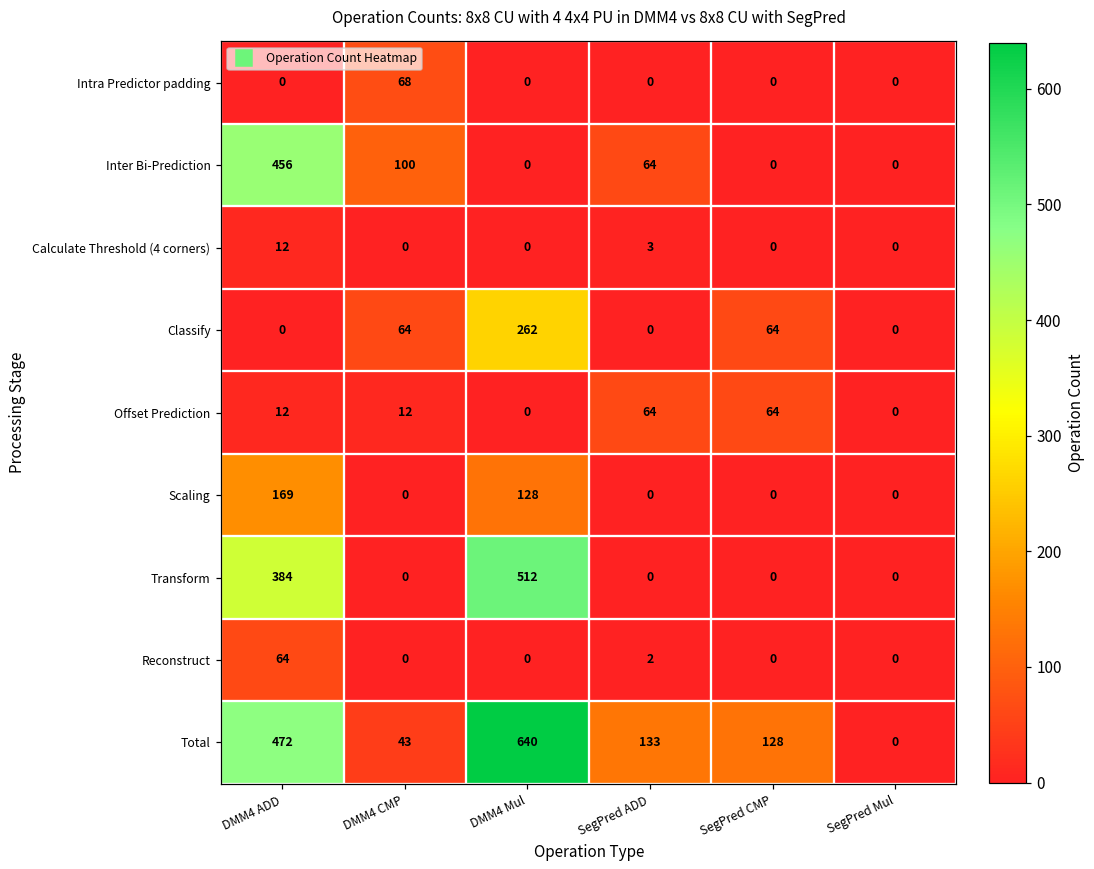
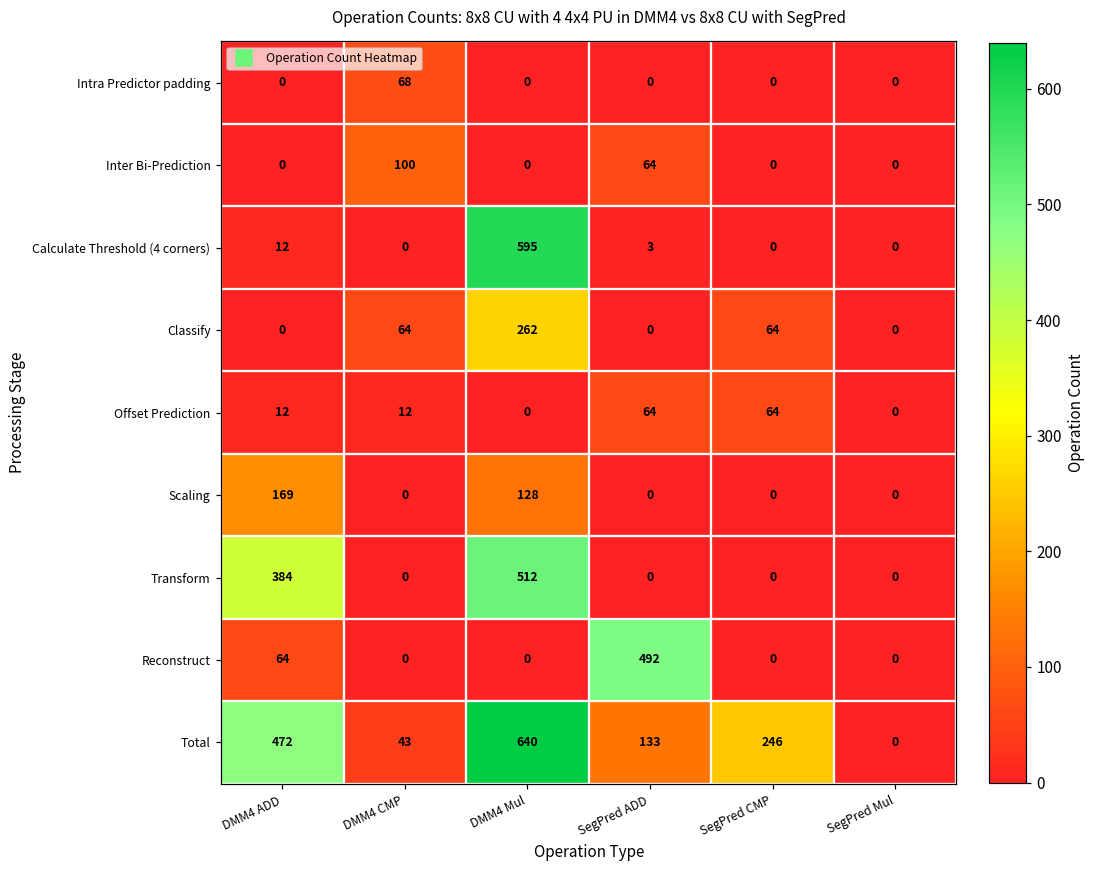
  {
    "Intra Predictor padding": {
      "DMM4 ADD": 0,
      "DMM4 CMP": 68,
      "DMM4 Mul": 0,
      "SegPred ADD": 0,
      "SegPred CMP": 0,
      "SegPred Mul": 0
    },
    "Inter Bi-Prediction": {
-     "DMM4 ADD": 456,
+     "DMM4 ADD": 0,
      "DMM4 CMP": 100,
      "DMM4 Mul": 0,
      "SegPred ADD": 64,
      "SegPred CMP": 0,
      "SegPred Mul": 0
    },
    "Calculate Threshold (4 corners)": {
      "DMM4 ADD": 12,
      "DMM4 CMP": 0,
-     "DMM4 Mul": 0,
+     "DMM4 Mul": 595,
      "SegPred ADD": 3,
      "SegPred CMP": 0,
      "SegPred Mul": 0
    },
    "Classify": {
      "DMM4 ADD": 0,
      "DMM4 CMP": 64,
      "DMM4 Mul": 262,
      "SegPred ADD": 0,
      "SegPred CMP": 64,
      "SegPred Mul": 0
    },
    "Offset Prediction": {
      "DMM4 ADD": 12,
      "DMM4 CMP": 12,
      "DMM4 Mul": 0,
      "SegPred ADD": 64,
      "SegPred CMP": 64,
      "SegPred Mul": 0
    },
    "Scaling": {
      "DMM4 ADD": 169,
      "DMM4 CMP": 0,
      "DMM4 Mul": 128,
      "SegPred ADD": 0,
      "SegPred CMP": 0,
      "SegPred Mul": 0
    },
    "Transform": {
      "DMM4 ADD": 384,
      "DMM4 CMP": 0,
      "DMM4 Mul": 512,
      "SegPred ADD": 0,
      "SegPred CMP": 0,
      "SegPred Mul": 0
    },
    "Reconstruct": {
      "DMM4 ADD": 64,
      "DMM4 CMP": 0,
      "DMM4 Mul": 0,
-     "SegPred ADD": 2,
+     "SegPred ADD": 492,
      "SegPred CMP": 0,
      "SegPred Mul": 0
    },
    "Total": {
      "DMM4 ADD": 472,
      "DMM4 CMP": 43,
      "DMM4 Mul": 640,
      "SegPred ADD": 133,
-     "SegPred CMP": 128,
+     "SegPred CMP": 246,
      "SegPred Mul": 0
    }
  }
